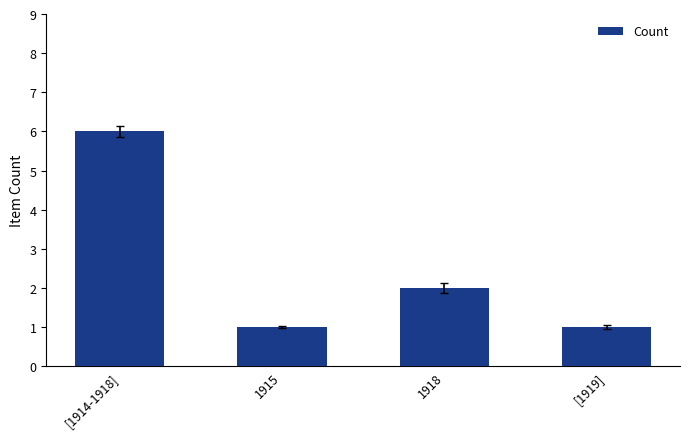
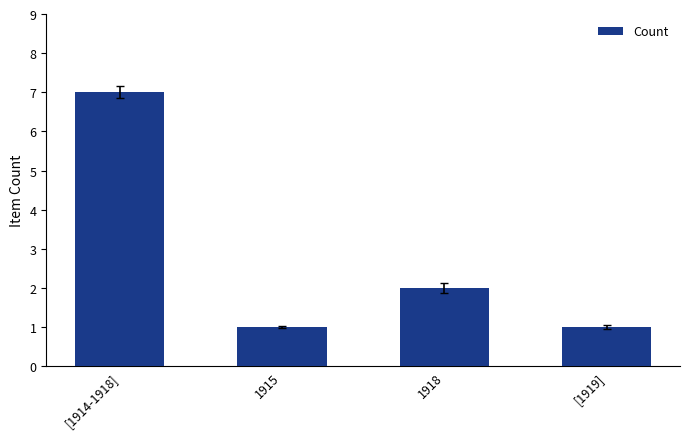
  {
    "Count": {
-     "[1914-1918]": 6,
+     "[1914-1918]": 7,
      "1915": 1,
      "1918": 2,
      "[1919]": 1
    }
  }
